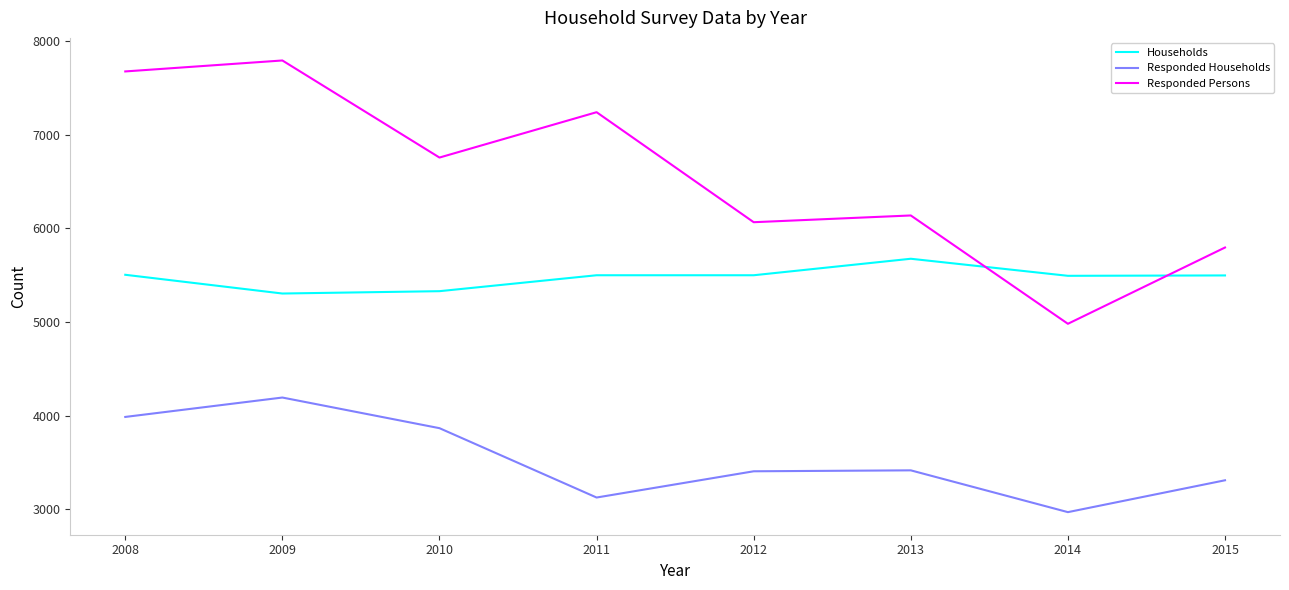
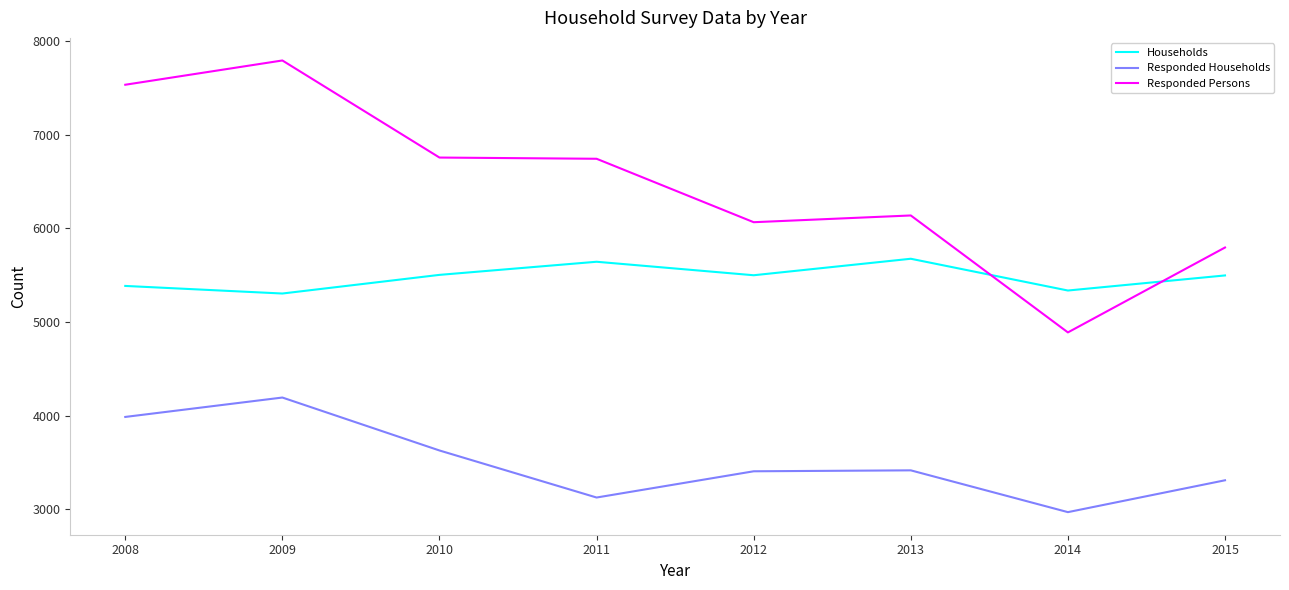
  {
    "Households": {
-     "2008": 5500,
+     "2008": 5400,
      "2009": 5300,
-     "2010": 5300,
-     "2011": 5500,
+     "2010": 5500,
+     "2011": 5600,
      "2012": 5500,
      "2013": 5700,
-     "2014": 5500,
+     "2014": 5300,
      "2015": 5500
    },
    "Responded Households": {
      "2008": 4000,
      "2009": 4200,
-     "2010": 3900,
+     "2010": 3600,
      "2011": 3100,
      "2012": 3400,
      "2013": 3400,
      "2014": 3000,
      "2015": 3300
    },
    "Responded Persons": {
-     "2008": 7700,
+     "2008": 7500,
      "2009": 7800,
      "2010": 6800,
-     "2011": 7200,
+     "2011": 6700,
      "2012": 6100,
      "2013": 6100,
-     "2014": 5000,
+     "2014": 4900,
      "2015": 5800
    }
  }
